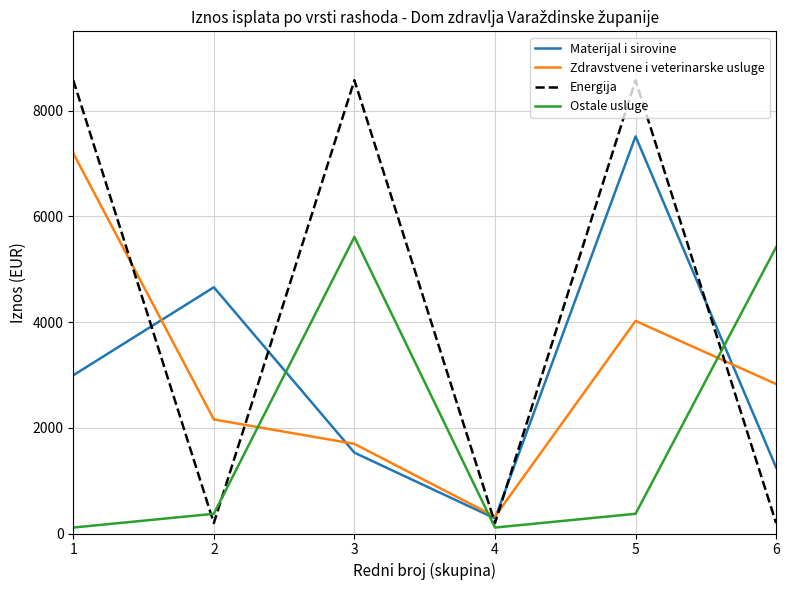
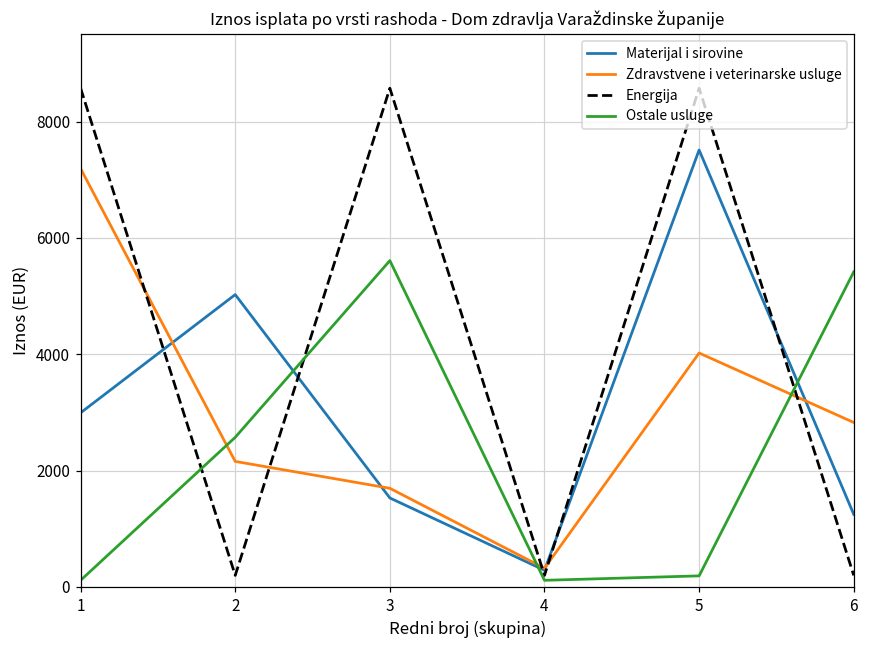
  {
    "Materijal i sirovine": {
      "1": 3000,
-     "2": 4700,
+     "2": 5000,
      "3": 1500,
      "5": 7500,
      "6": 1200
    },
    "Zdravstvene i veterinarske usluge": {
      "1": 7200,
      "2": 2200,
      "3": 1700,
      "5": 4000,
      "6": 2800
    },
    "Energija": {
      "1": 8600,
      "2": 200,
      "3": 8600,
      "4": 200,
      "6": 200
    },
    "Ostale usluge": {
      "1": 100,
-     "2": 400,
+     "2": 2600,
      "3": 5600,
      "4": 100,
-     "5": 400,
+     "5": 200,
      "6": 5400
    }
  }
